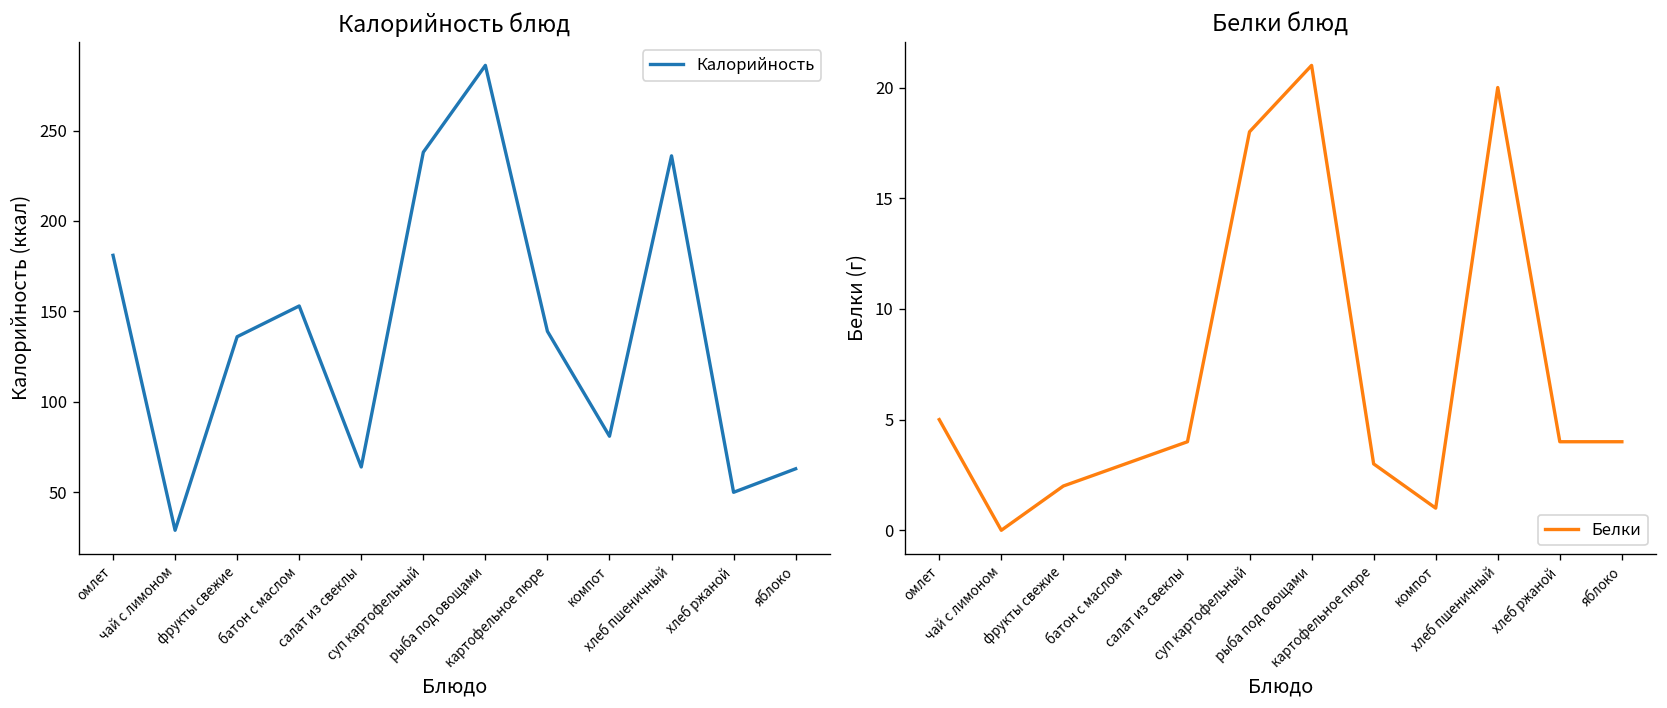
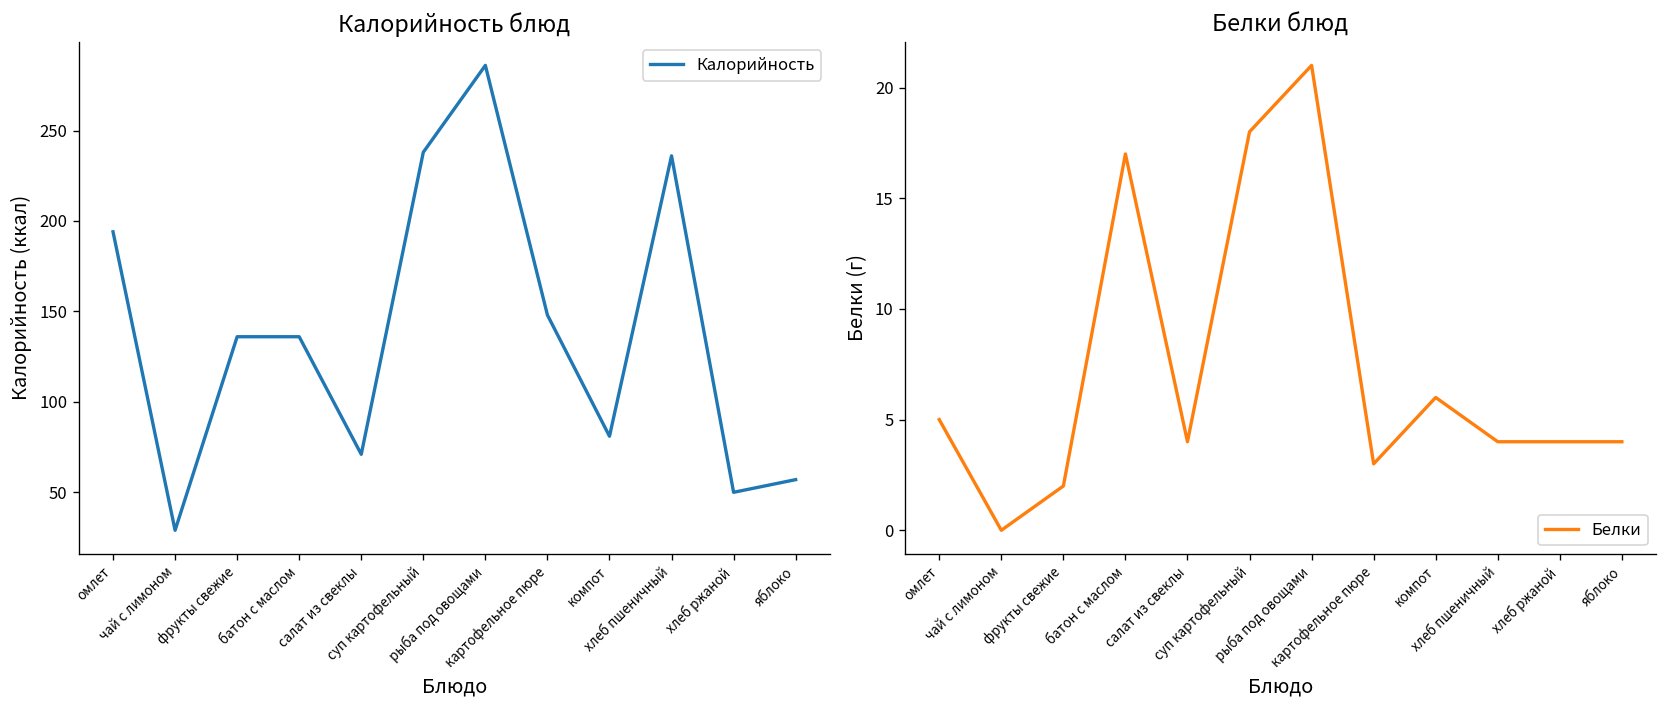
  {
    "Калорийность блюд": {
-     "омлет": 181,
+     "омлет": 194,
      "чай с лимоном": 29,
      "фрукты свежие": 136,
-     "батон с маслом": 153,
-     "салат из свеклы": 64,
+     "батон с маслом": 136,
+     "салат из свеклы": 71,
      "суп картофельный": 238,
      "рыба под овощами": 286,
-     "картофельное пюре": 139,
+     "картофельное пюре": 148,
      "компот": 81,
      "хлеб пшеничный": 236,
      "хлеб ржаной": 50,
-     "яблоко": 63
+     "яблоко": 57
    },
    "Белки блюд": {
      "омлет": 5,
      "чай с лимоном": 0,
      "фрукты свежие": 2,
-     "батон с маслом": 3,
+     "батон с маслом": 17,
      "салат из свеклы": 4,
      "суп картофельный": 18,
      "рыба под овощами": 21,
      "картофельное пюре": 3,
-     "компот": 1,
-     "хлеб пшеничный": 20,
+     "компот": 6,
+     "хлеб пшеничный": 4,
      "хлеб ржаной": 4,
      "яблоко": 4
    }
  }
